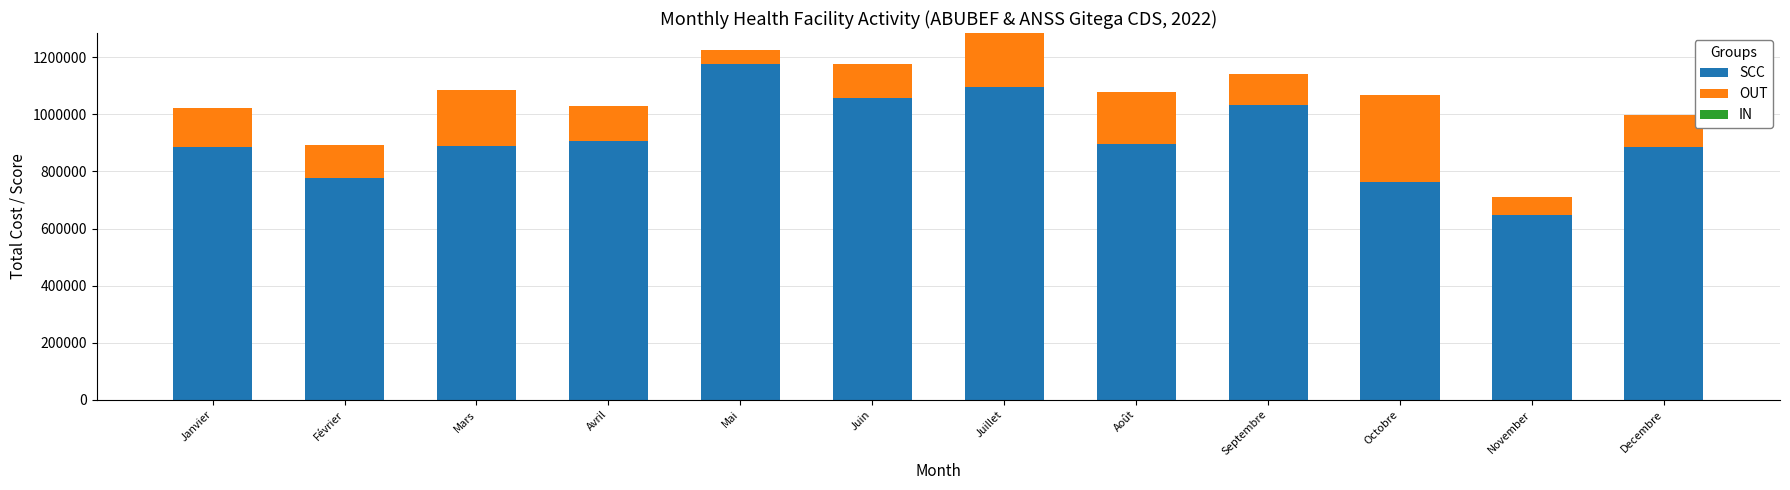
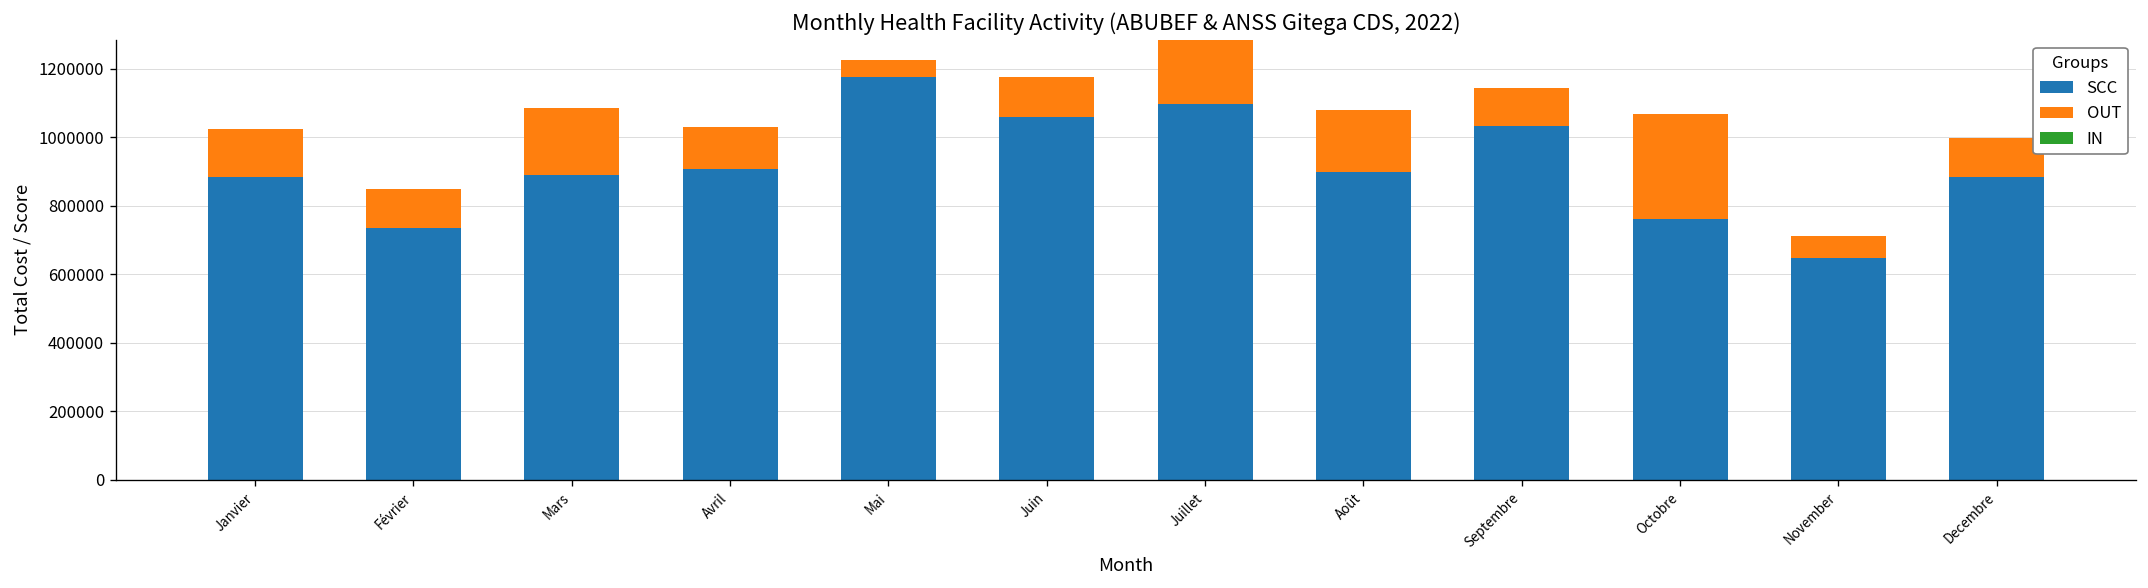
  {
    "SCC": {
      "Janvier": 880000,
-     "Février": 780000,
+     "Février": 740000,
      "Mars": 890000,
      "Avril": 910000,
      "Mai": 1180000,
      "Juin": 1060000,
      "Juillet": 1100000,
      "Août": 900000,
      "Septembre": 1030000,
      "Octobre": 760000,
      "November": 650000,
      "Decembre": 880000
    },
    "IN": {
      "Mars": 200000,
      "Août": 180000,
      "November": 70000,
      "Decembre": 110000
    }
  }
